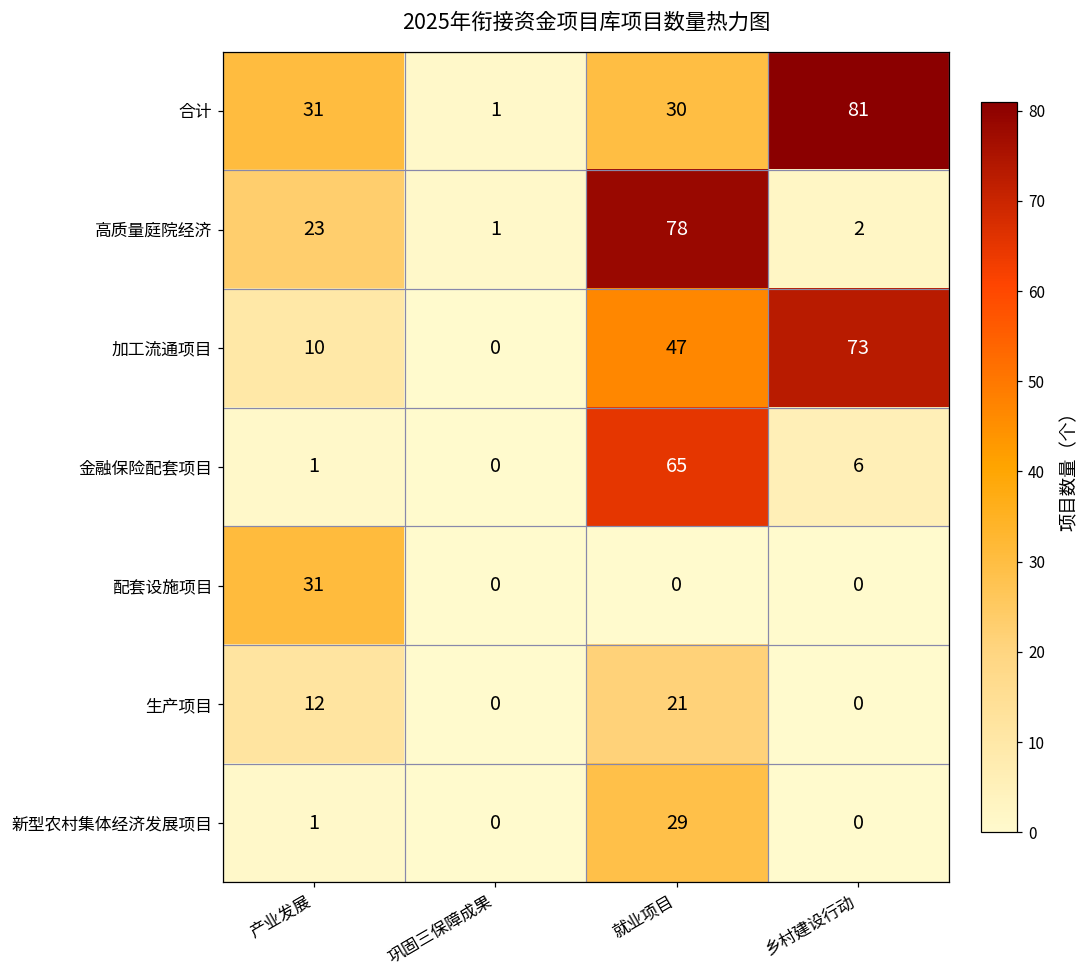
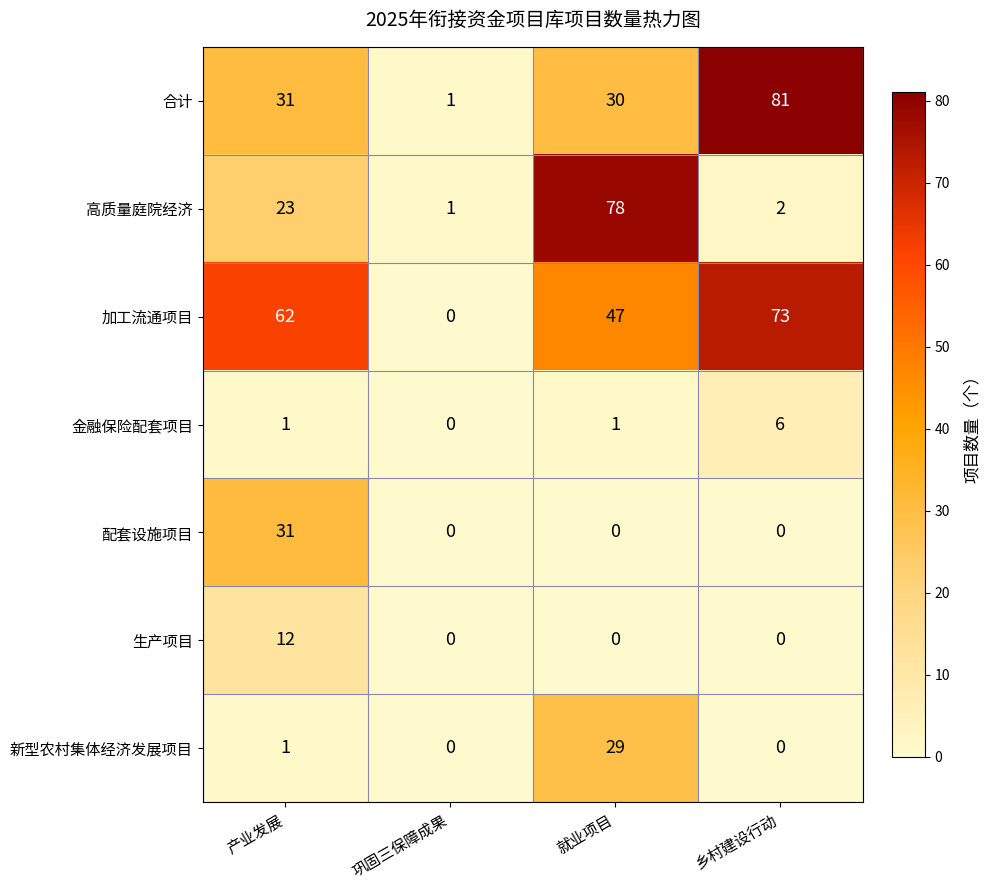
  {
    "合计": {
      "产业发展": 31,
      "巩固三保障成果": 1,
      "就业项目": 30,
      "乡村建设行动": 81
    },
    "高质量庭院经济": {
      "产业发展": 23,
      "巩固三保障成果": 1,
      "就业项目": 78,
      "乡村建设行动": 2
    },
    "加工流通项目": {
-     "产业发展": 10,
+     "产业发展": 62,
      "巩固三保障成果": 0,
      "就业项目": 47,
      "乡村建设行动": 73
    },
    "金融保险配套项目": {
      "产业发展": 1,
      "巩固三保障成果": 0,
-     "就业项目": 65,
+     "就业项目": 1,
      "乡村建设行动": 6
    },
    "配套设施项目": {
      "产业发展": 31,
      "巩固三保障成果": 0,
      "就业项目": 0,
      "乡村建设行动": 0
    },
    "生产项目": {
      "产业发展": 12,
      "巩固三保障成果": 0,
-     "就业项目": 21,
+     "就业项目": 0,
      "乡村建设行动": 0
    },
    "新型农村集体经济发展项目": {
      "产业发展": 1,
      "巩固三保障成果": 0,
      "就业项目": 29,
      "乡村建设行动": 0
    }
  }
